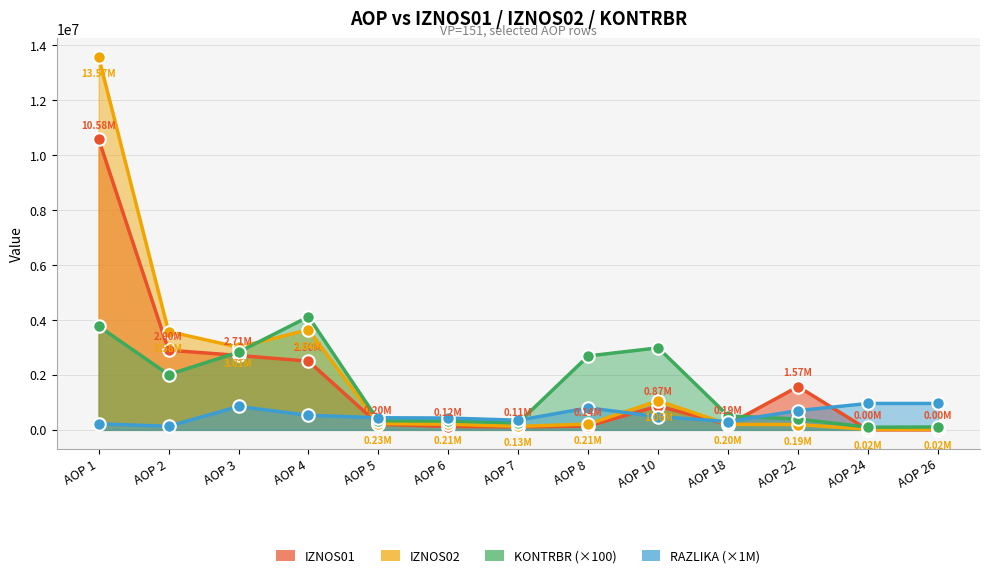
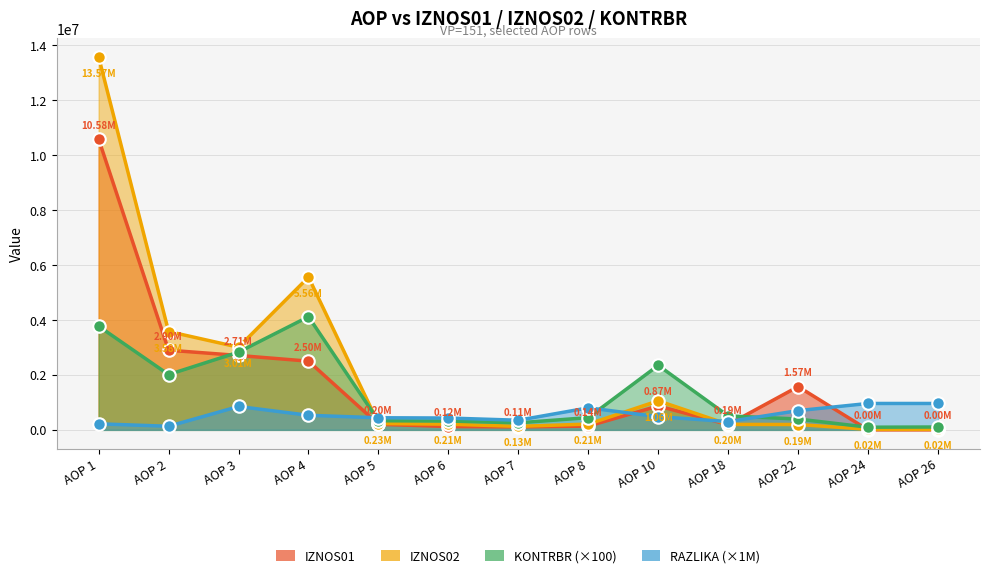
  {
    "IZNOS01": {
      "AOP 1": "10.58M",
      "AOP 4": "2.50M",
      "AOP 10": "0.87M",
      "AOP 22": "1.57M"
    },
    "IZNOS02": {
      "AOP 1": "13.57M",
      "AOP 3": "3.01M",
-     "AOP 4": "3.64M",
+     "AOP 4": "5.56M",
      "AOP 22": "0.19M"
    },
    "KONTRBR (×100)": {
      "AOP 1": "3800000",
      "AOP 2": "2000000",
      "AOP 3": "2800000",
      "AOP 4": "4100000",
      "AOP 5": "300000",
      "AOP 6": "300000",
      "AOP 7": "300000",
-     "AOP 8": "2700000",
-     "AOP 10": "3000000",
+     "AOP 8": "400000",
+     "AOP 10": "2300000",
      "AOP 22": "400000"
    },
    "RAZLIKA (×1M)": {
      "AOP 1": "200000",
      "AOP 2": "100000",
      "AOP 3": "900000",
      "AOP 4": "500000",
      "AOP 18": "300000",
      "AOP 22": "700000",
      "AOP 24": "1000000",
      "AOP 26": "1000000"
    }
  }
